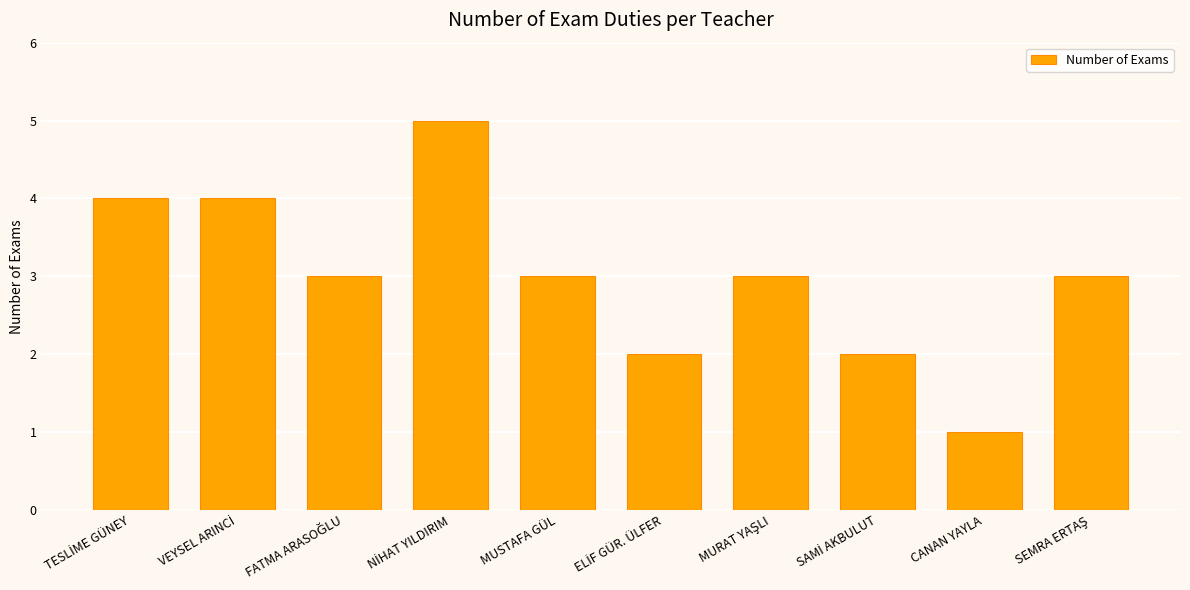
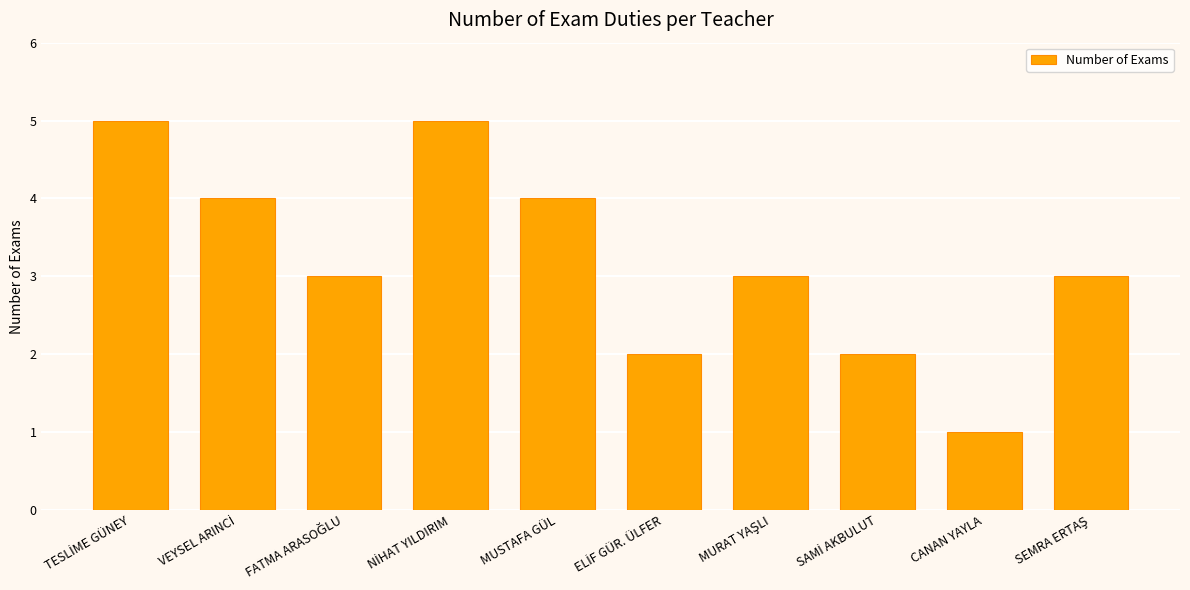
  {
-   "TESLİME GÜNEY": 4,
+   "TESLİME GÜNEY": 5,
    "VEYSEL ARINCİ": 4,
    "FATMA ARASOĞLU": 3,
    "NİHAT YILDIRIM": 5,
-   "MUSTAFA GÜL": 3,
+   "MUSTAFA GÜL": 4,
    "ELİF GÜR. ÜLFER": 2,
    "MURAT YAŞLI": 3,
    "SAMİ AKBULUT": 2,
    "CANAN YAYLA": 1,
    "SEMRA ERTAŞ": 3
  }
